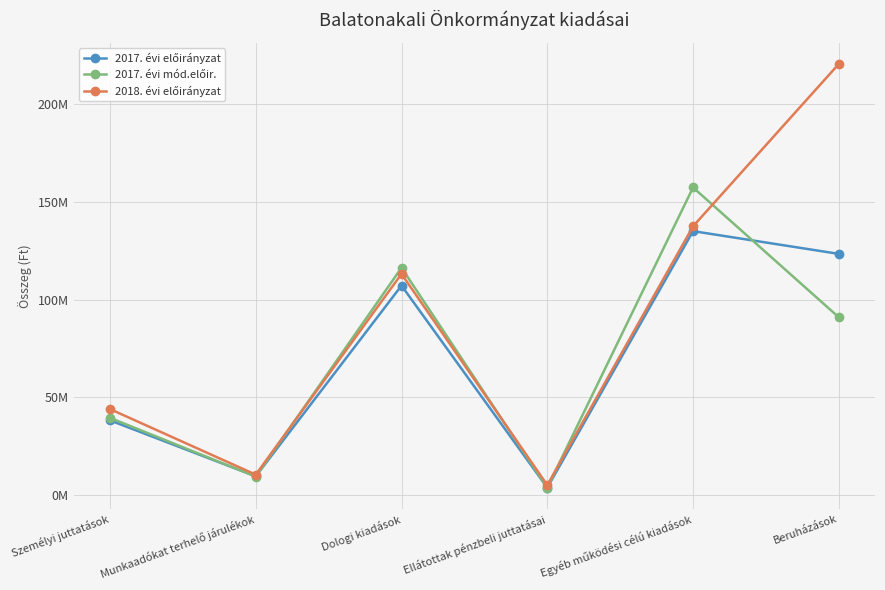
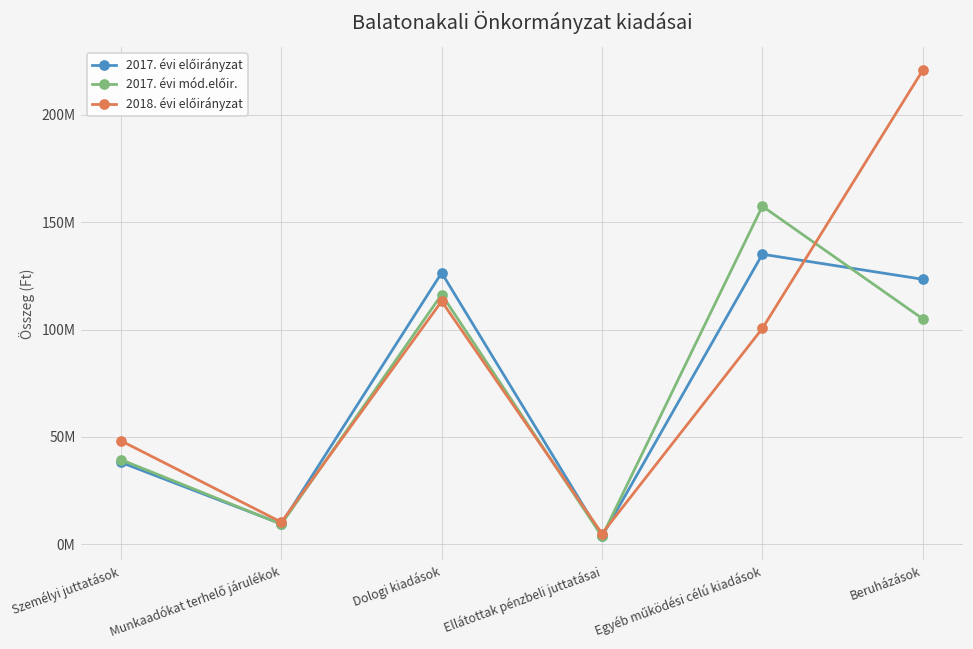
  {
    "2017. évi előirányzat": {
-     "Dologi kiadások": 107000000,
+     "Dologi kiadások": 126000000,
      "Egyéb működési célú kiadások": 135000000,
      "Beruházások": 123000000
    },
    "2017. évi mód.előir.": {
      "Dologi kiadások": 116000000,
      "Egyéb működési célú kiadások": 157000000,
-     "Beruházások": 91000000
+     "Beruházások": 105000000
    },
    "2018. évi előirányzat": {
-     "Személyi juttatások": 44000000,
+     "Személyi juttatások": 48000000,
      "Dologi kiadások": 113000000,
-     "Egyéb működési célú kiadások": 137000000,
+     "Egyéb működési célú kiadások": 101000000,
      "Beruházások": 221000000
    }
  }
